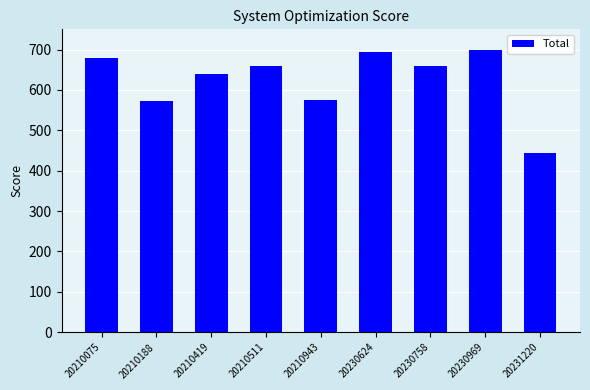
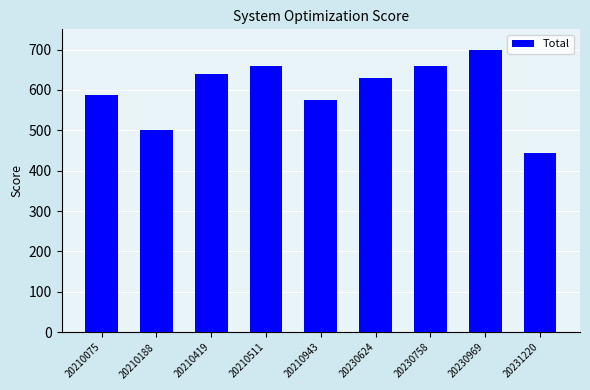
  {
-   "20210075": 680,
-   "20210188": 570,
+   "20210075": 590,
+   "20210188": 500,
    "20210419": 640,
    "20210511": 660,
    "20210943": 580,
-   "20230624": 700,
+   "20230624": 630,
    "20230758": 660,
    "20230969": 700,
    "20231220": 450
  }
